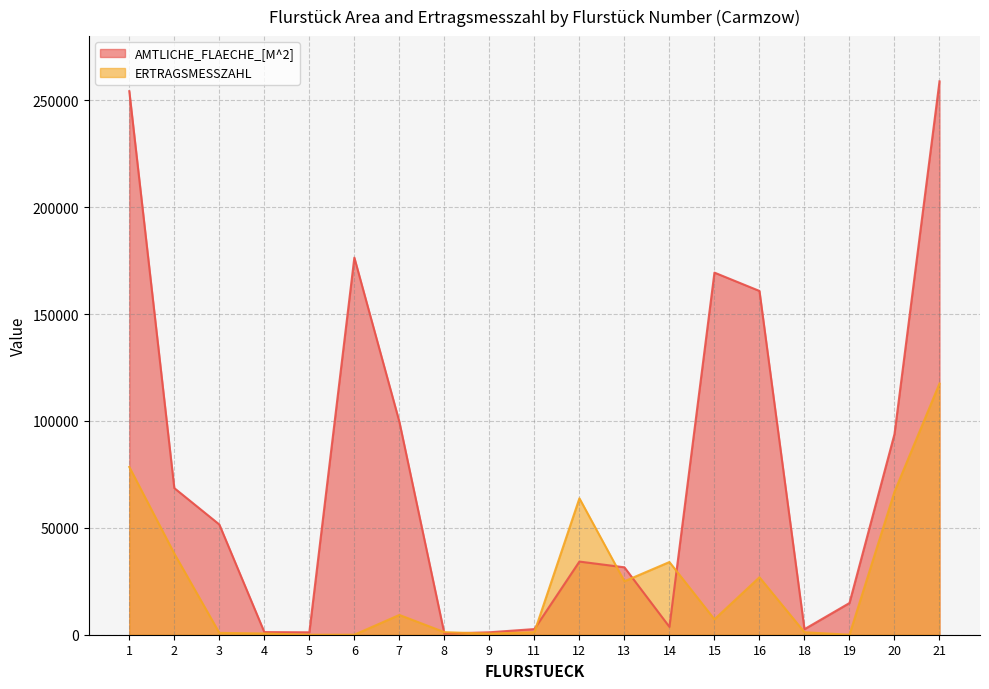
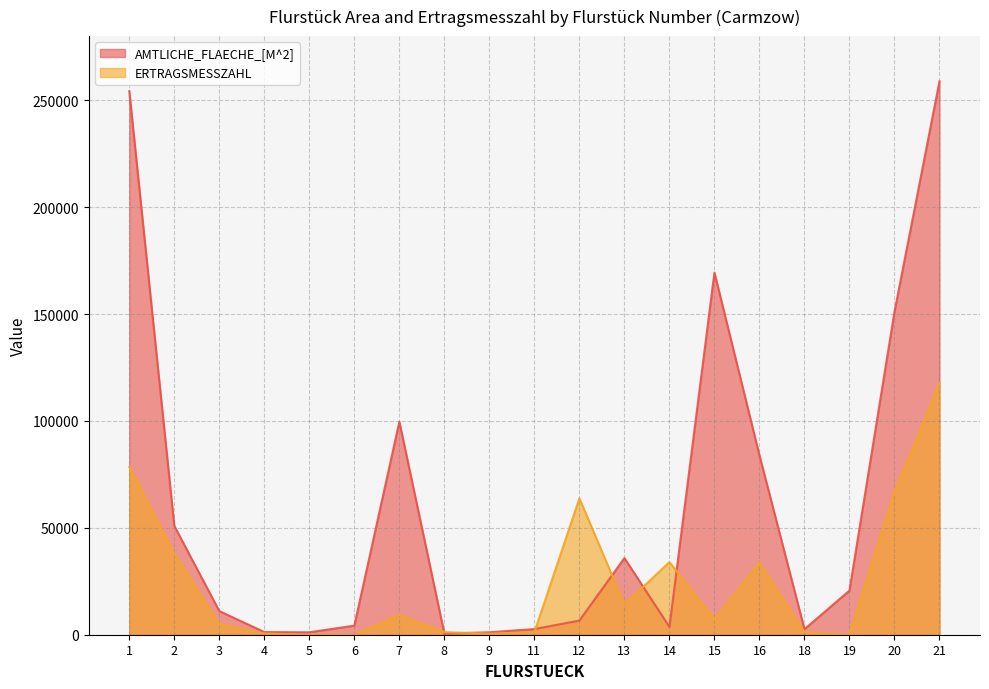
  {
    "AMTLICHE_FLAECHE_[M^2]": {
      "1": 254000,
-     "2": 69000,
-     "3": 52000,
-     "6": 176000,
+     "2": 51000,
+     "3": 11000,
+     "6": 4000,
      "7": 100000,
      "11": 3000,
-     "12": 34000,
-     "13": 32000,
+     "12": 7000,
+     "13": 36000,
      "14": 4000,
      "15": 169000,
-     "16": 161000,
+     "16": 84000,
      "18": 3000,
-     "19": 15000,
-     "20": 94000,
+     "19": 21000,
+     "20": 151000,
      "21": 259000
    },
    "ERTRAGSMESSZAHL": {
      "1": 78000,
      "2": 38000,
-     "3": 1000,
+     "3": 5000,
      "6": 0,
      "7": 9000,
      "11": 1000,
      "12": 64000,
-     "13": 25000,
+     "13": 14000,
      "14": 34000,
      "15": 7000,
-     "16": 27000,
+     "16": 34000,
      "18": 1000,
      "19": 0,
      "20": 67000,
      "21": 117000
    }
  }
